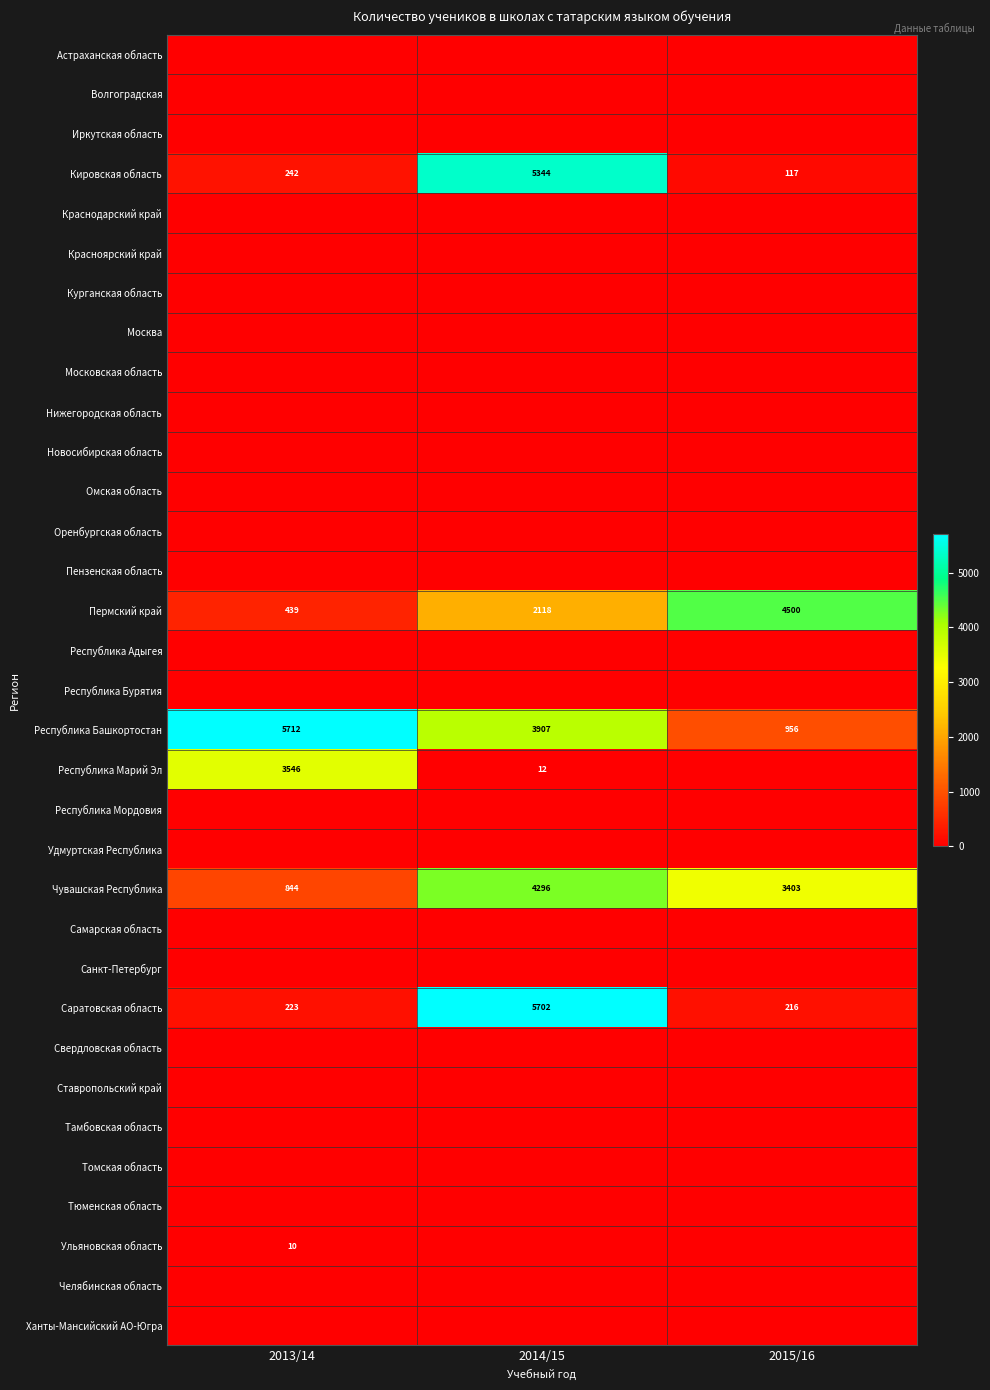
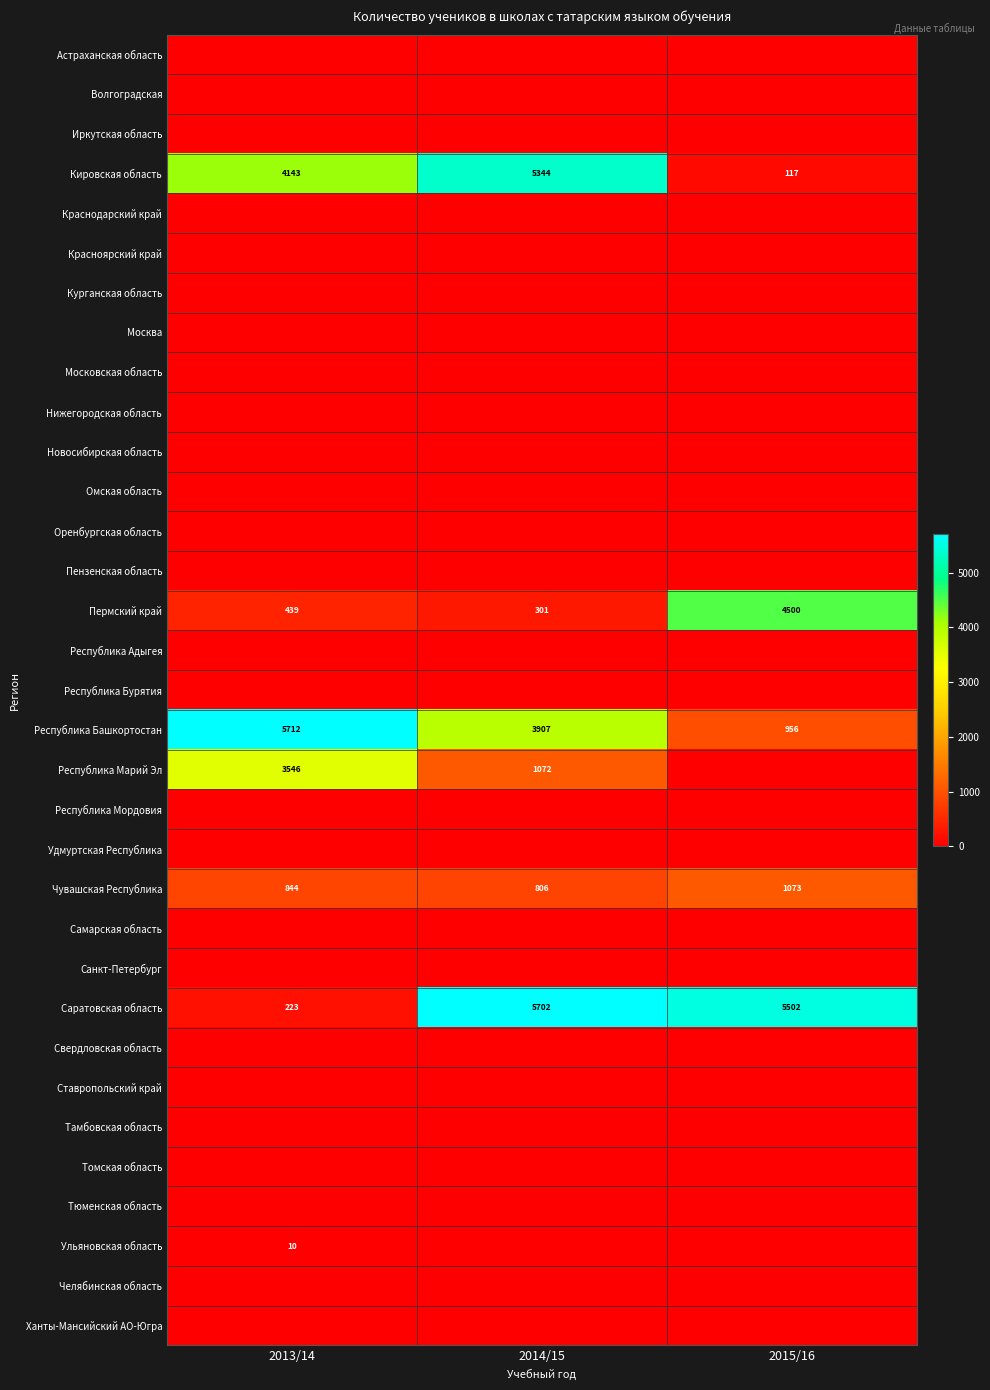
  {
    "Кировская область": {
-     "2013/14": 242,
+     "2013/14": 4143,
      "2014/15": 5344,
      "2015/16": 117
    },
    "Пермский край": {
      "2013/14": 439,
-     "2014/15": 2118,
+     "2014/15": 301,
      "2015/16": 4500
    },
    "Республика Башкортостан": {
      "2013/14": 5712,
      "2014/15": 3907,
      "2015/16": 956
    },
    "Республика Марий Эл": {
      "2013/14": 3546,
-     "2014/15": 12
+     "2014/15": 1072
    },
    "Чувашская Республика": {
      "2013/14": 844,
-     "2014/15": 4296,
-     "2015/16": 3403
+     "2014/15": 806,
+     "2015/16": 1073
    },
    "Саратовская область": {
      "2013/14": 223,
      "2014/15": 5702,
-     "2015/16": 216
+     "2015/16": 5502
    },
    "Ульяновская область": {
      "2013/14": 10
    }
  }
